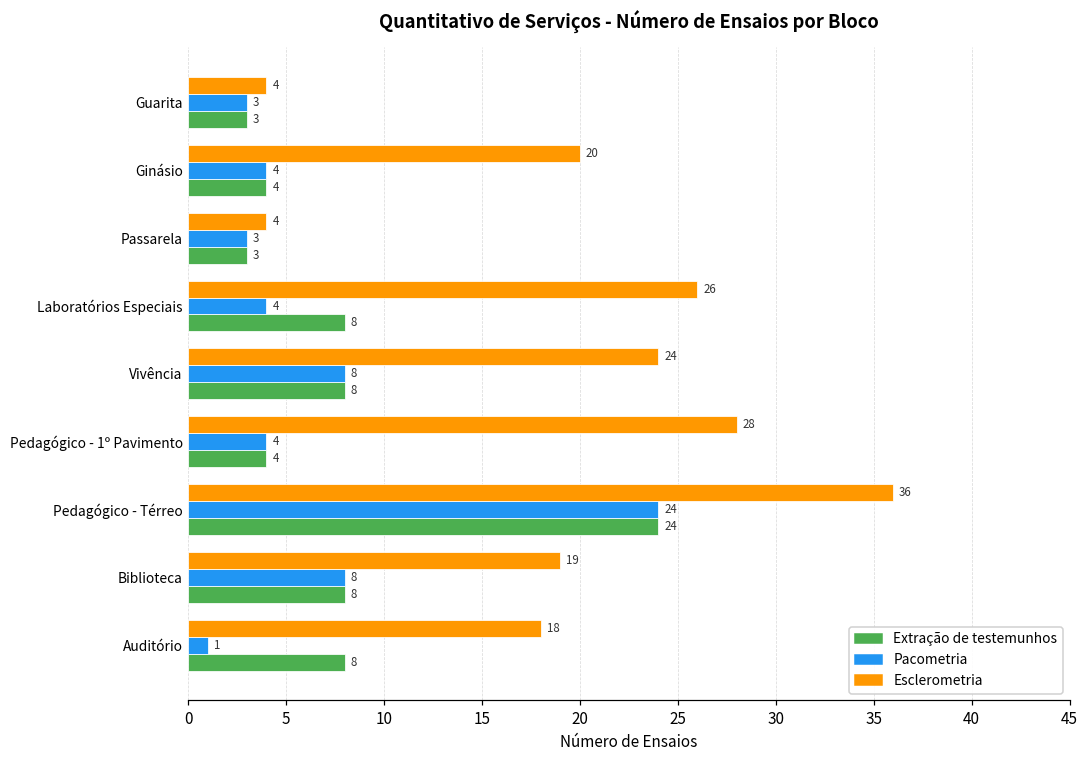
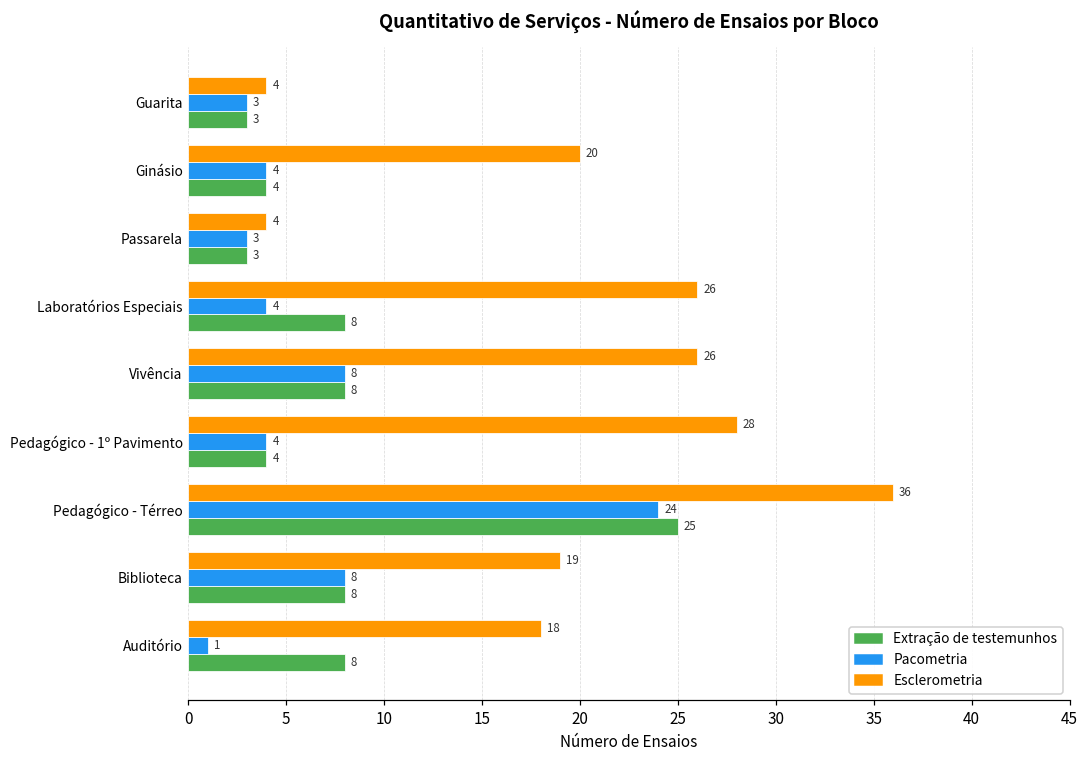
  {
    "Extração de testemunhos": {
      "Guarita": 3,
      "Ginásio": 4,
      "Passarela": 3,
      "Laboratórios Especiais": 8,
      "Vivência": 8,
      "Pedagógico - 1º Pavimento": 4,
-     "Pedagógico - Térreo": 24,
+     "Pedagógico - Térreo": 25,
      "Biblioteca": 8,
      "Auditório": 8
    },
    "Pacometria": {
      "Guarita": 3,
      "Ginásio": 4,
      "Passarela": 3,
      "Laboratórios Especiais": 4,
      "Vivência": 8,
      "Pedagógico - 1º Pavimento": 4,
      "Pedagógico - Térreo": 24,
      "Biblioteca": 8,
      "Auditório": 1
    },
    "Esclerometria": {
      "Guarita": 4,
      "Ginásio": 20,
      "Passarela": 4,
      "Laboratórios Especiais": 26,
-     "Vivência": 24,
+     "Vivência": 26,
      "Pedagógico - 1º Pavimento": 28,
      "Pedagógico - Térreo": 36,
      "Biblioteca": 19,
      "Auditório": 18
    }
  }
